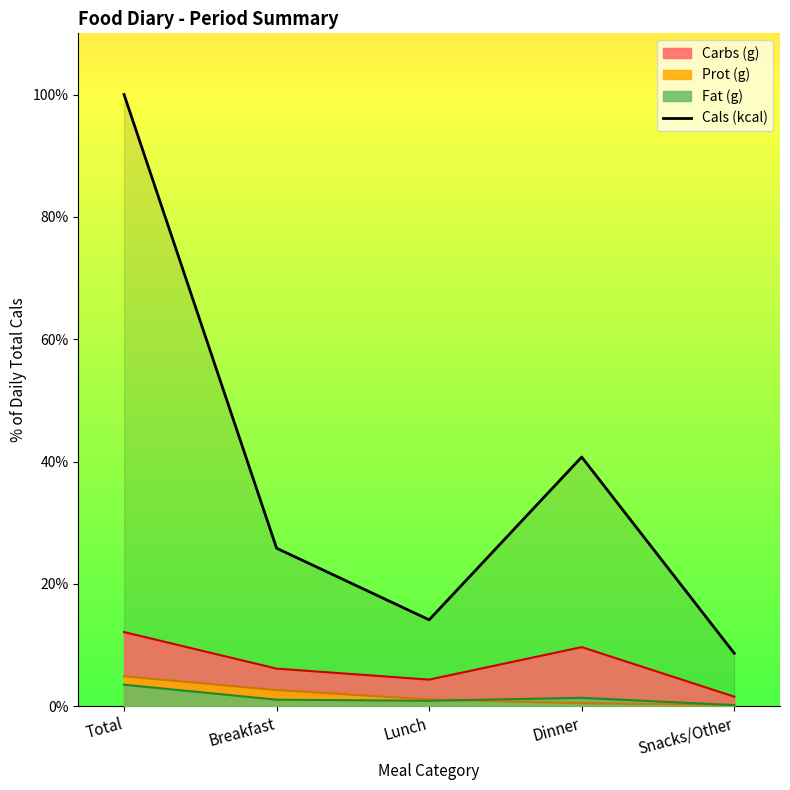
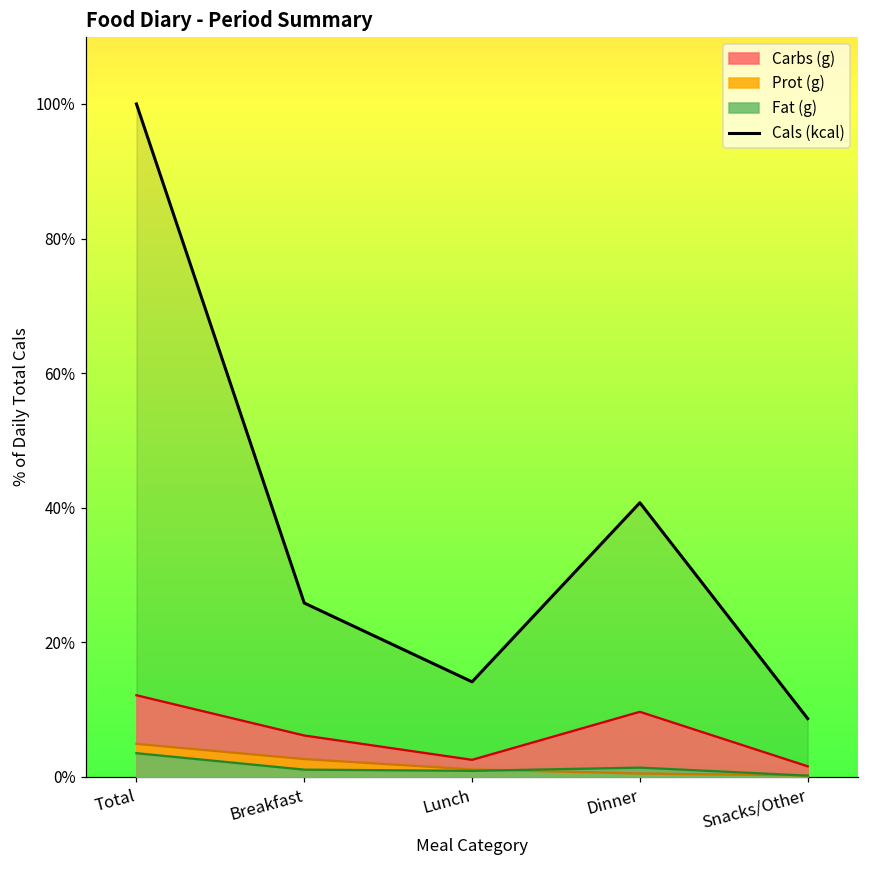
  {
    "Carbs (g)": {
      "Total": "12%",
      "Breakfast": "6%",
-     "Lunch": "4%",
+     "Lunch": "3%",
      "Dinner": "10%",
      "Snacks/Other": "2%"
    },
    "Prot (g)": {
      "Total": "5%",
      "Breakfast": "3%",
      "Dinner": "0%"
    },
    "Fat (g)": {
      "Total": "4%",
      "Breakfast": "1%",
      "Dinner": "1%"
    },
    "Cals (kcal)": {
      "Total": "100%",
      "Breakfast": "26%",
      "Lunch": "14%",
      "Dinner": "41%",
      "Snacks/Other": "9%"
    }
  }
